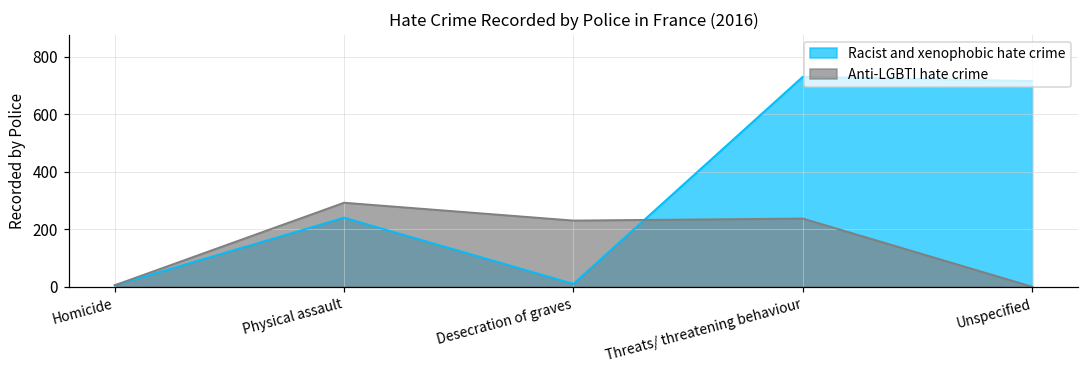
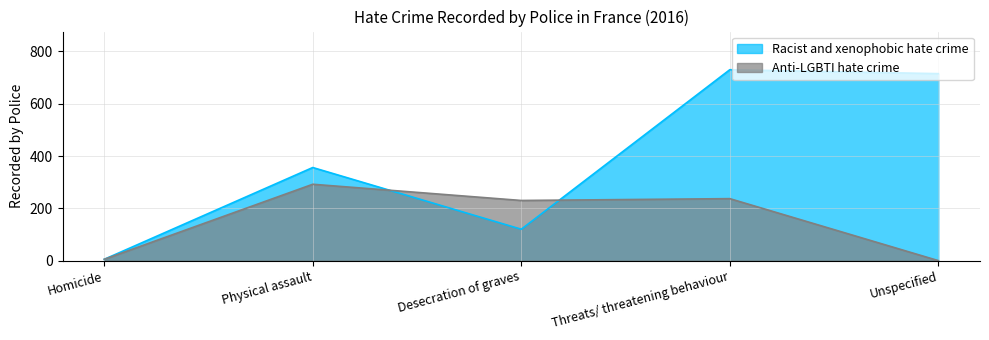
  {
    "Racist and xenophobic hate crime": {
-     "Physical assault": 240,
-     "Desecration of graves": 10,
+     "Physical assault": 360,
+     "Desecration of graves": 120,
      "Threats/ threatening behaviour": 730
    },
    "Anti-LGBTI hate crime": {
      "Physical assault": 290,
      "Desecration of graves": 230,
      "Threats/ threatening behaviour": 240,
      "Unspecified": 0
    }
  }
